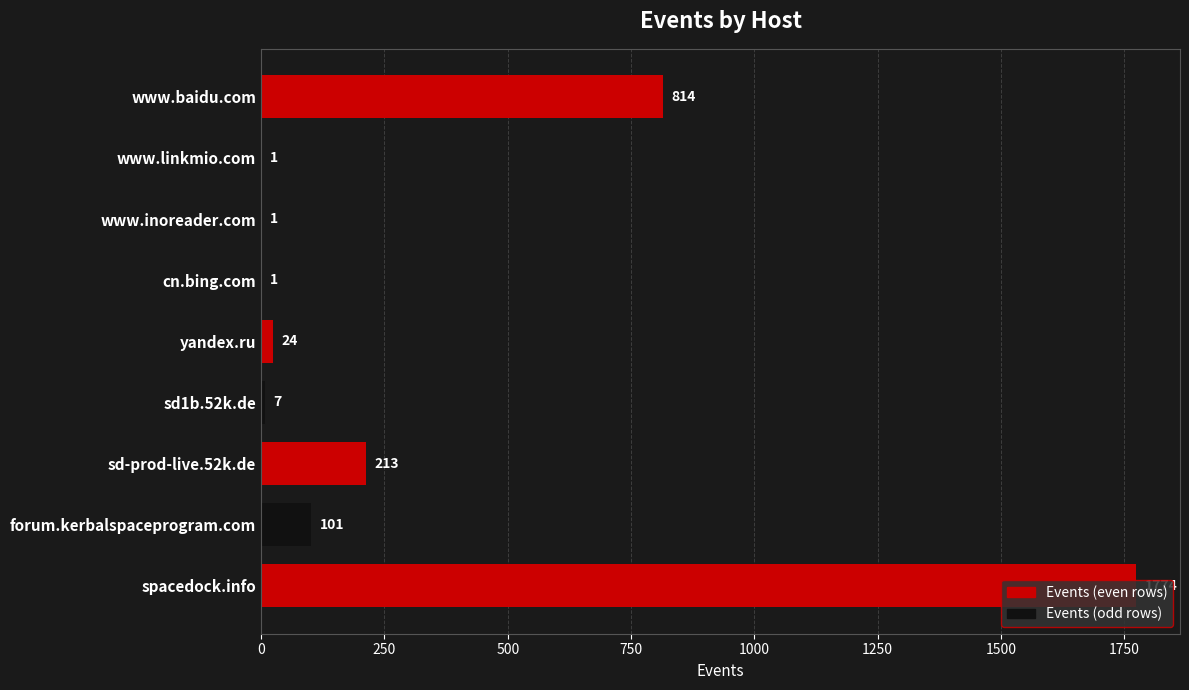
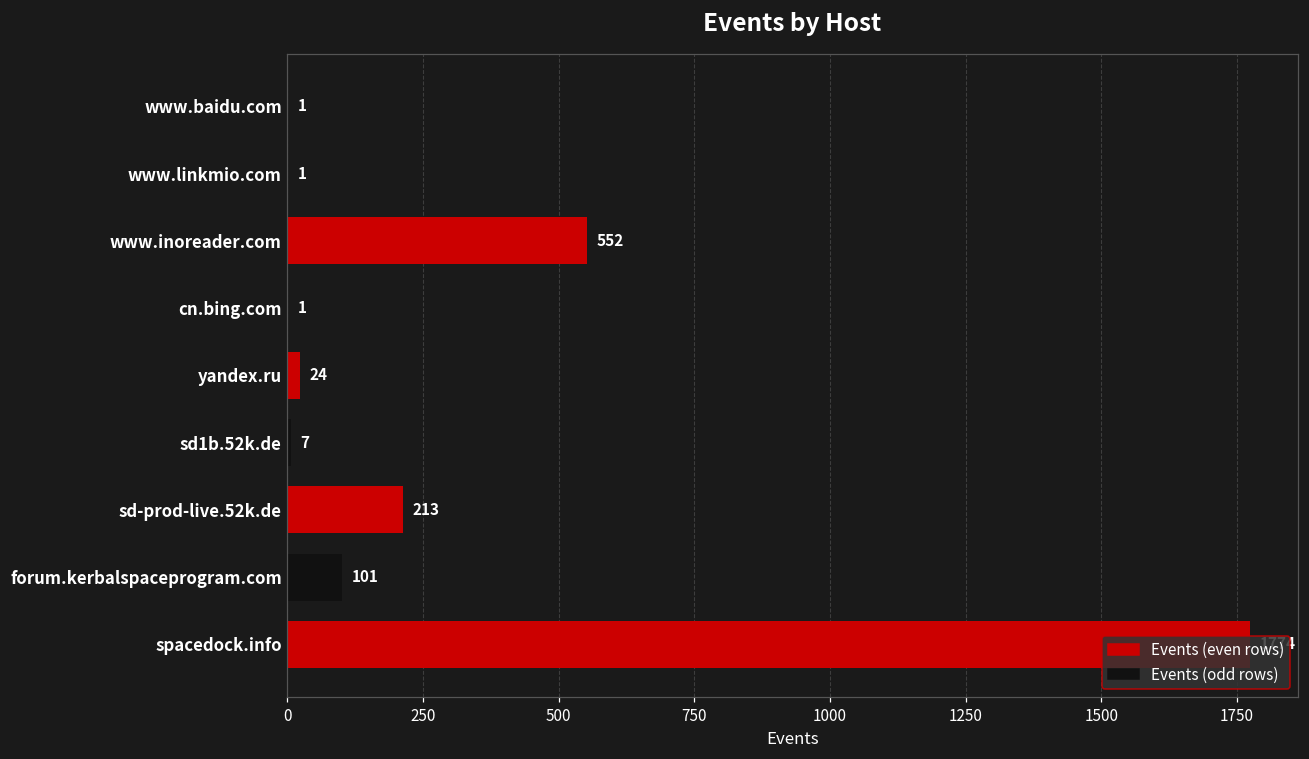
  {
-   "www.baidu.com": 814,
+   "www.baidu.com": 1,
    "www.linkmio.com": 1,
-   "www.inoreader.com": 1,
+   "www.inoreader.com": 552,
    "cn.bing.com": 1,
    "yandex.ru": 24,
    "sd1b.52k.de": 7,
    "sd-prod-live.52k.de": 213,
    "forum.kerbalspaceprogram.com": 101
  }
